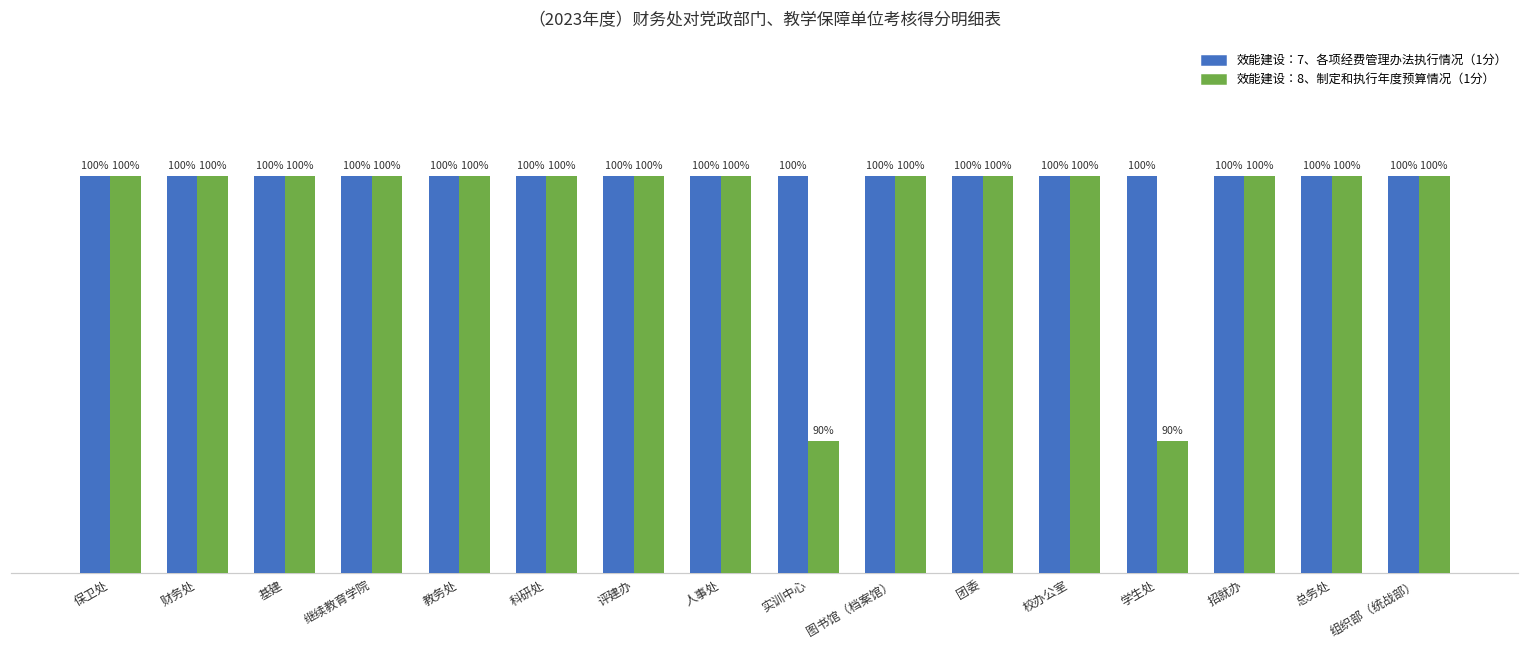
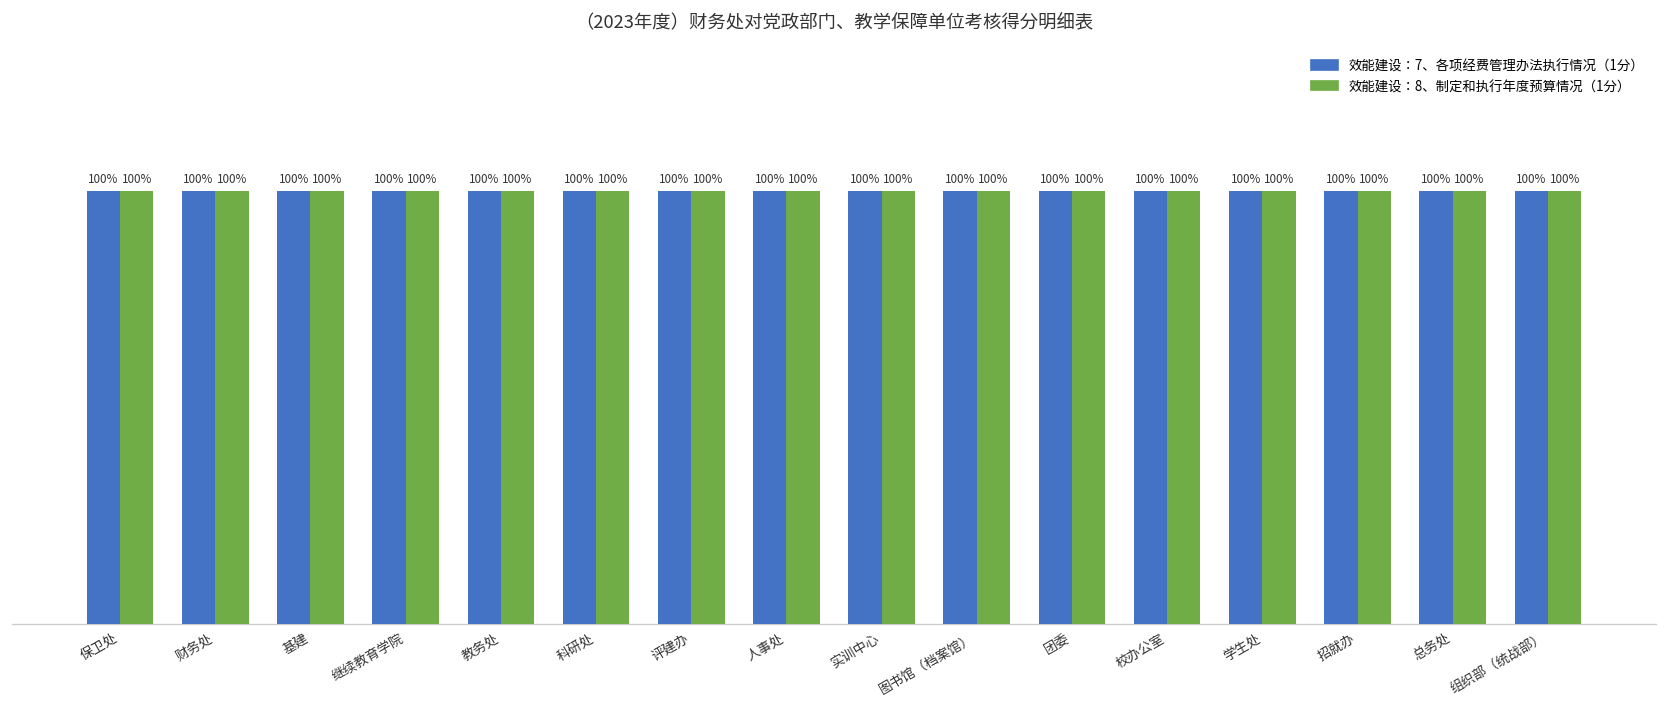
  {
    "效能建设：7、各项经费管理办法执行情况（1分）": {
      "保卫处": "100%",
      "财务处": "100%",
      "基建": "100%",
      "继续教育学院": "100%",
      "教务处": "100%",
      "科研处": "100%",
      "评建办": "100%",
      "人事处": "100%",
      "实训中心": "100%",
      "图书馆（档案馆）": "100%",
      "团委": "100%",
      "校办公室": "100%",
      "学生处": "100%",
      "招就办": "100%",
      "总务处": "100%",
      "组织部（统战部）": "100%"
    },
    "效能建设：8、制定和执行年度预算情况（1分）": {
      "保卫处": "100%",
      "财务处": "100%",
      "基建": "100%",
      "继续教育学院": "100%",
      "教务处": "100%",
      "科研处": "100%",
      "评建办": "100%",
      "人事处": "100%",
-     "实训中心": "90%",
+     "实训中心": "100%",
      "图书馆（档案馆）": "100%",
      "团委": "100%",
      "校办公室": "100%",
-     "学生处": "90%",
+     "学生处": "100%",
      "招就办": "100%",
      "总务处": "100%",
      "组织部（统战部）": "100%"
    }
  }
